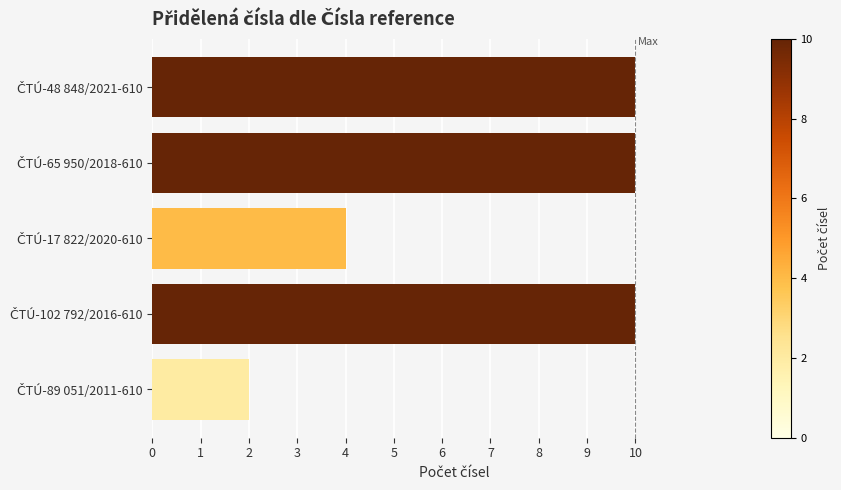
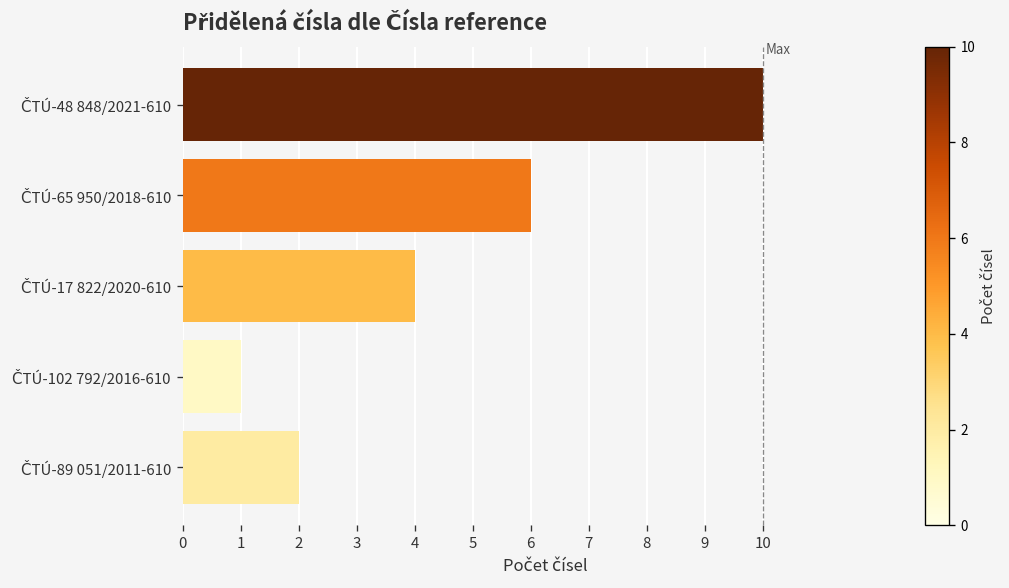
  {
    "ČTÚ-48 848/2021-610": 10,
-   "ČTÚ-65 950/2018-610": 10,
+   "ČTÚ-65 950/2018-610": 6,
    "ČTÚ-17 822/2020-610": 4,
-   "ČTÚ-102 792/2016-610": 10,
+   "ČTÚ-102 792/2016-610": 1,
    "ČTÚ-89 051/2011-610": 2
  }
